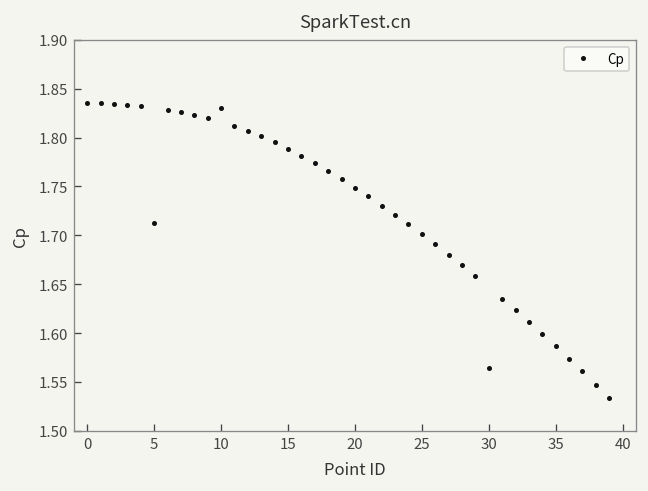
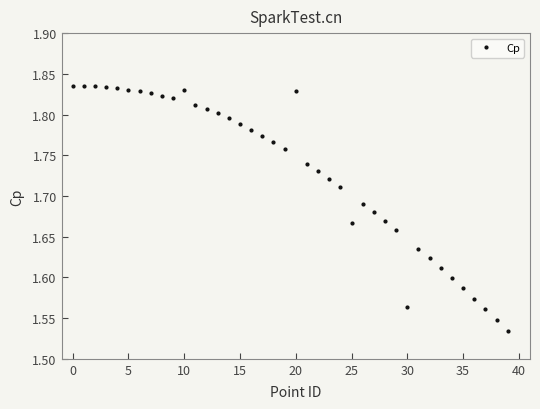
  {
    "0": 1.84,
-   "5": 1.71,
+   "5": 1.83,
    "10": 1.83,
    "15": 1.79,
-   "20": 1.75,
-   "25": 1.70,
+   "20": 1.83,
+   "25": 1.67,
    "30": 1.56,
    "35": 1.59
  }
